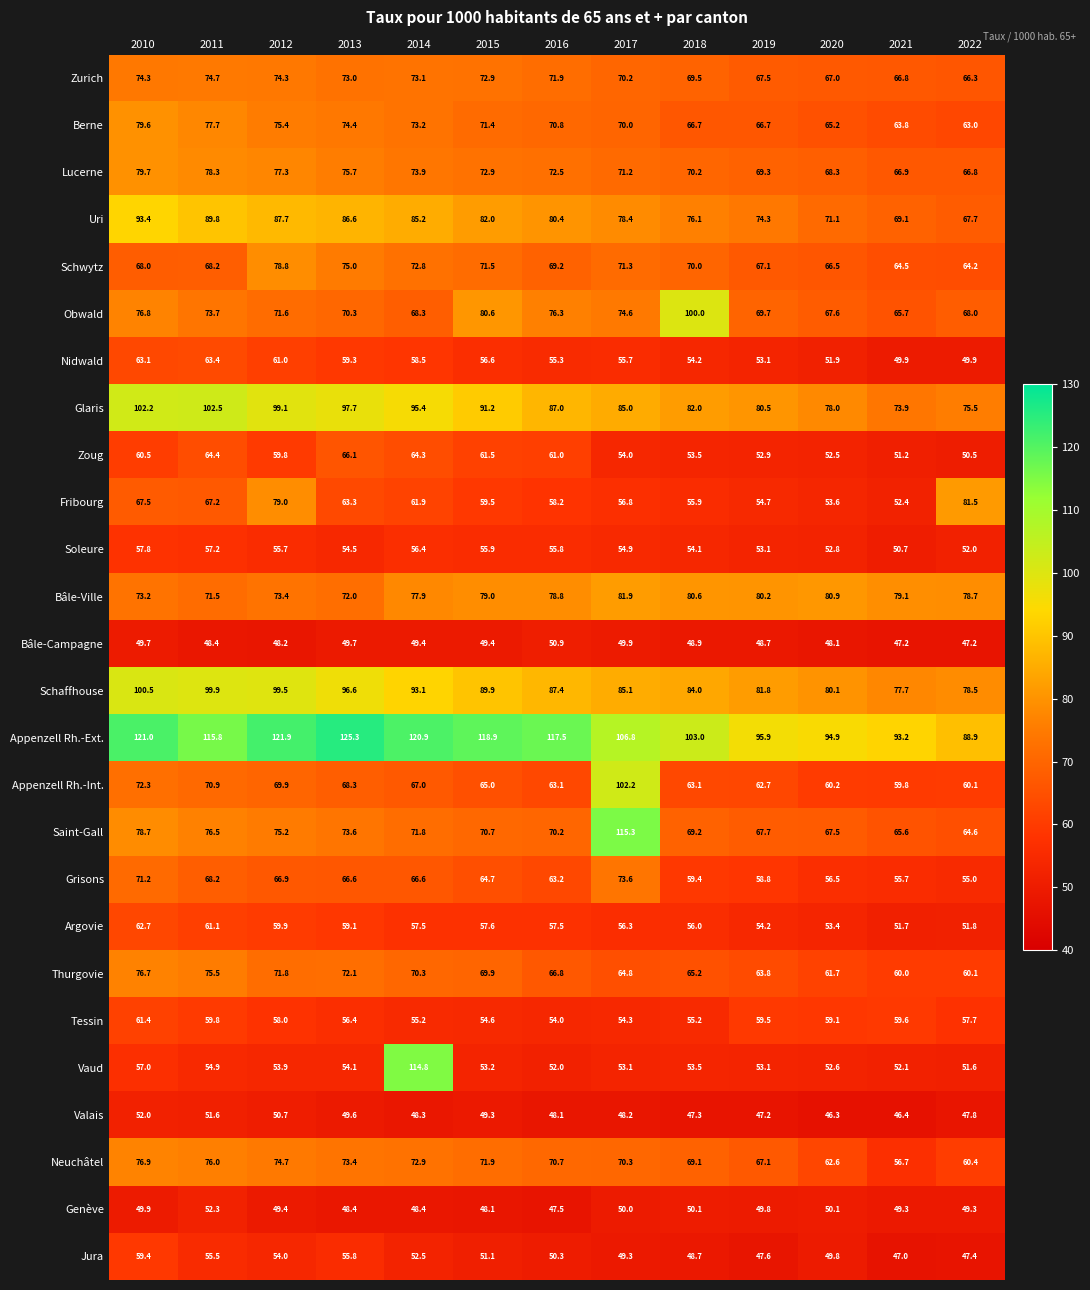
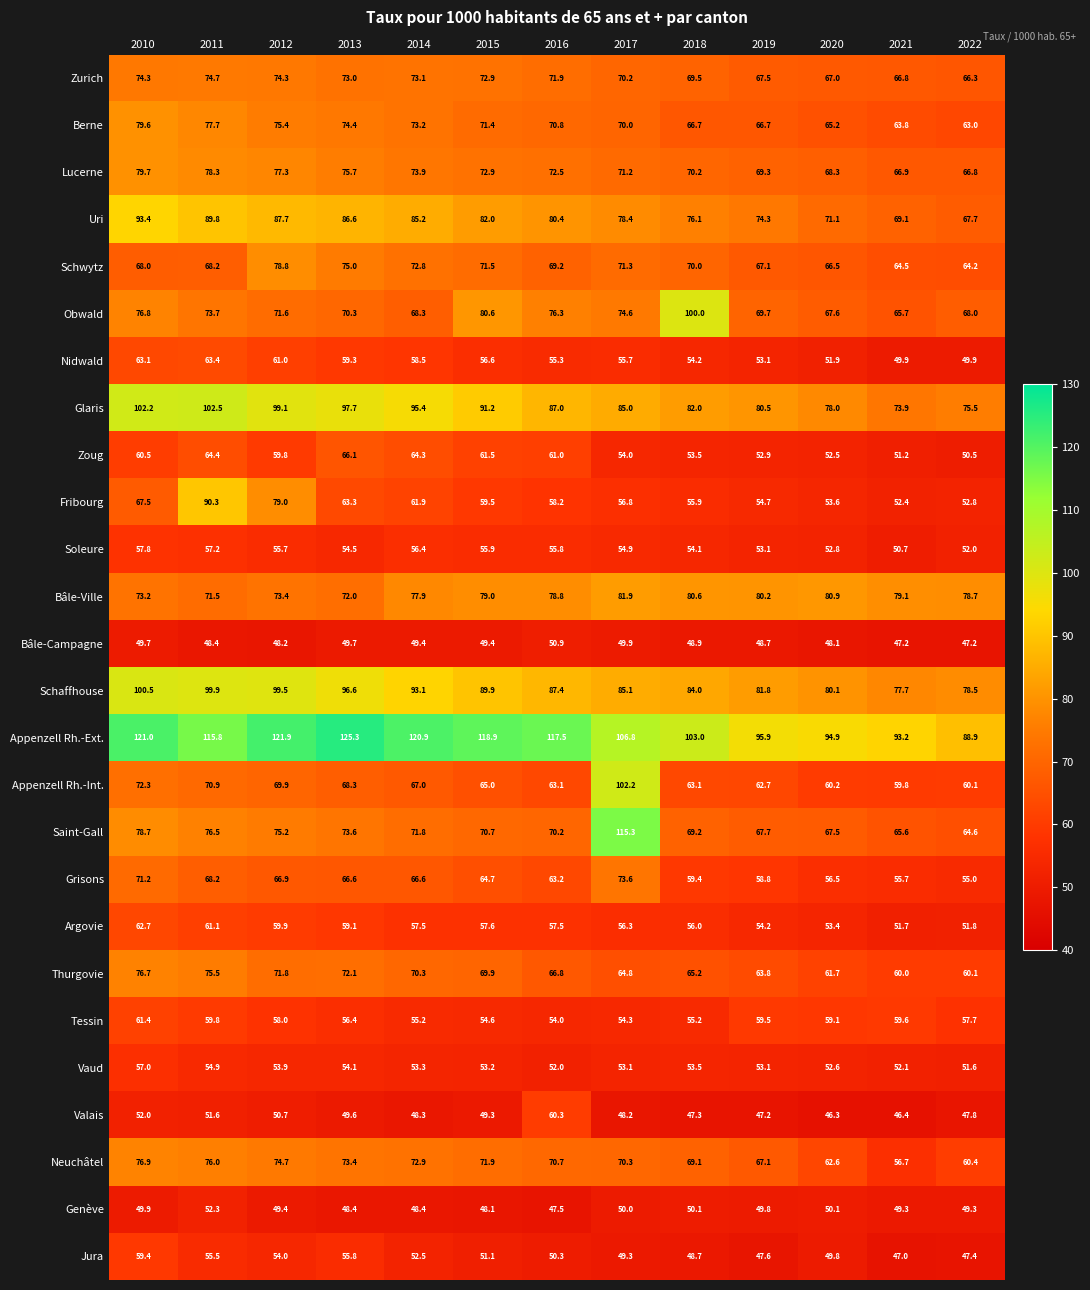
  {
    "Fribourg": {
      "2010": 67.5,
-     "2011": 67.2,
+     "2011": 90.3,
      "2012": 79.0,
      "2013": 63.3,
      "2014": 61.9,
      "2015": 59.5,
      "2016": 58.2,
      "2017": 56.8,
      "2018": 55.9,
      "2019": 54.7,
      "2020": 53.6,
      "2021": 52.4,
-     "2022": 81.5
+     "2022": 52.8
    },
    "Vaud": {
      "2010": 57.0,
      "2011": 54.9,
      "2012": 53.9,
      "2013": 54.1,
-     "2014": 114.8,
+     "2014": 53.3,
      "2015": 53.2,
      "2016": 52.0,
      "2017": 53.1,
      "2018": 53.5,
      "2019": 53.1,
      "2020": 52.6,
      "2021": 52.1,
      "2022": 51.6
    },
    "Valais": {
      "2010": 52.0,
      "2011": 51.6,
      "2012": 50.7,
      "2013": 49.6,
      "2014": 48.3,
      "2015": 49.3,
-     "2016": 48.1,
+     "2016": 60.3,
      "2017": 48.2,
      "2018": 47.3,
      "2019": 47.2,
      "2020": 46.3,
      "2021": 46.4,
      "2022": 47.8
    }
  }
